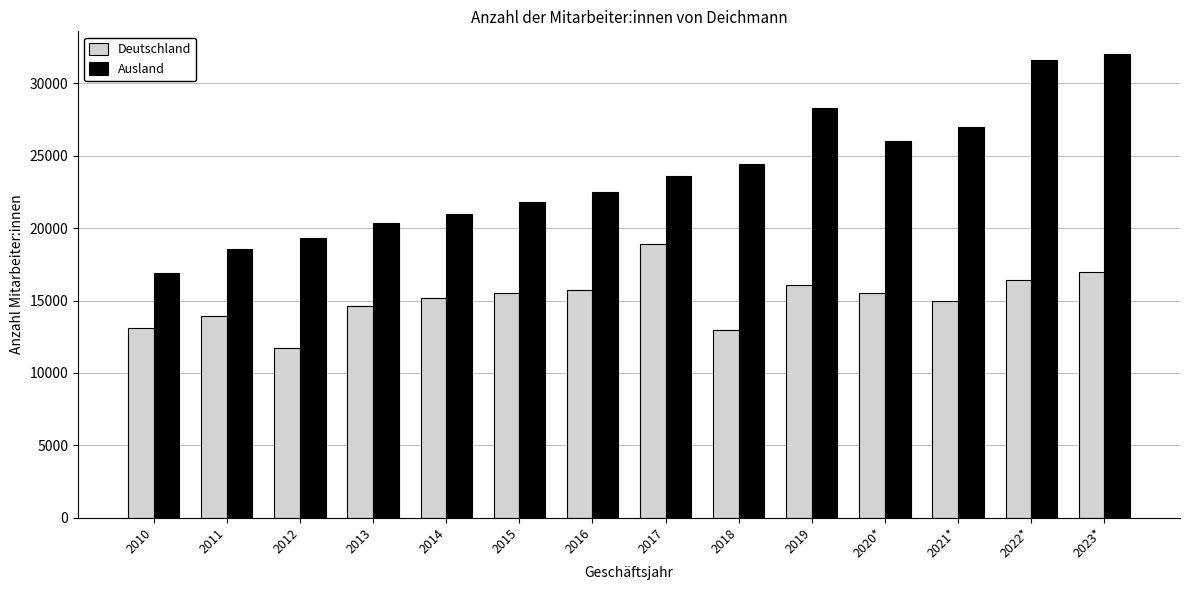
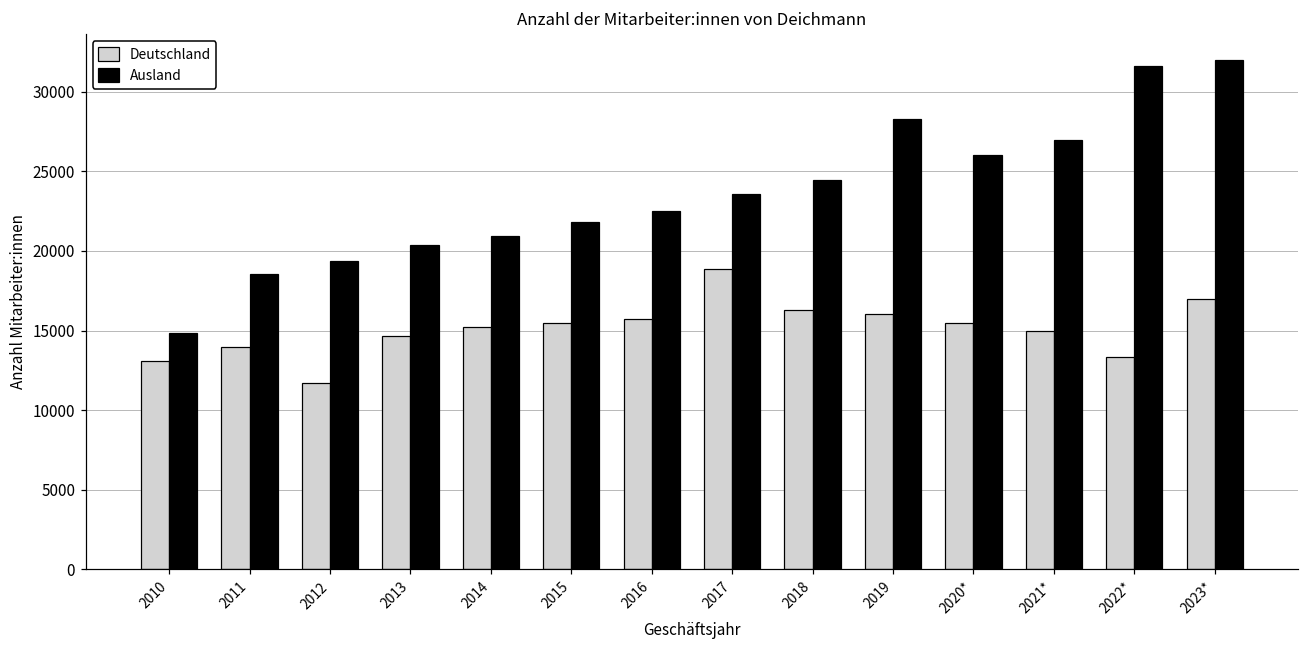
  {
    "Deutschland": {
      "2010": 13100,
      "2011": 13900,
      "2012": 11700,
      "2013": 14600,
      "2014": 15200,
      "2015": 15500,
      "2016": 15800,
      "2017": 18900,
-     "2018": 13000,
+     "2018": 16300,
      "2019": 16000,
      "2020*": 15500,
      "2021*": 15000,
-     "2022*": 16400,
+     "2022*": 13300,
      "2023*": 17000
    },
    "Ausland": {
-     "2010": 16900,
+     "2010": 14900,
      "2011": 18600,
      "2012": 19400,
      "2013": 20400,
      "2014": 20900,
      "2015": 21800,
      "2016": 22500,
      "2017": 23600,
      "2018": 24400,
      "2019": 28300,
      "2020*": 26000,
      "2021*": 27000,
      "2022*": 31600,
      "2023*": 32000
    }
  }
